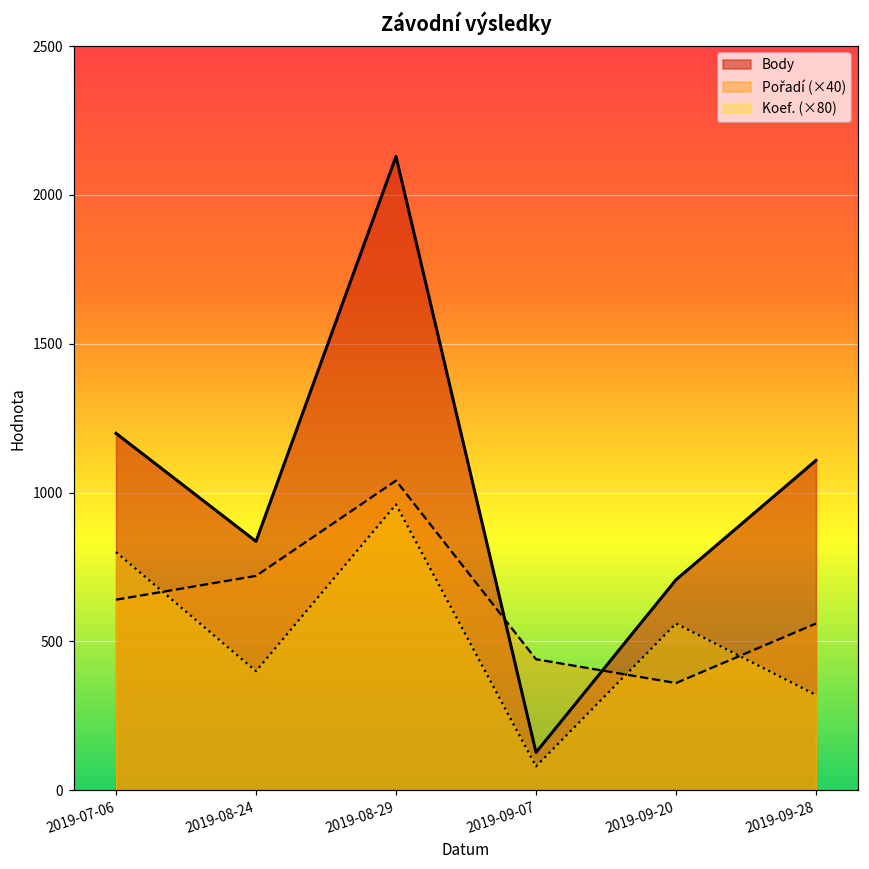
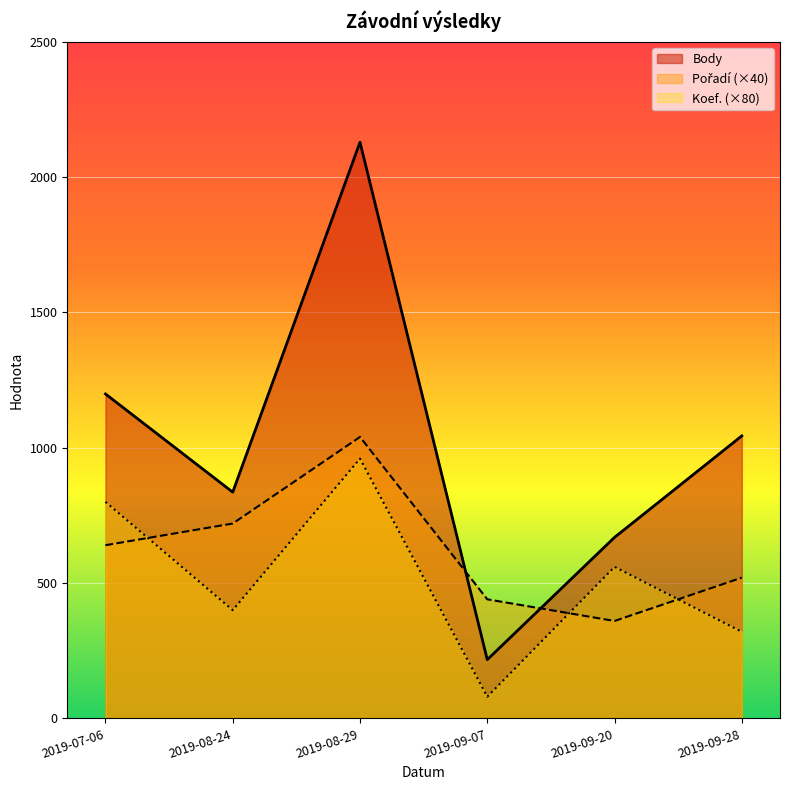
  {
    "Body": {
      "2019-07-06": 1200,
      "2019-08-24": 840,
      "2019-08-29": 2130,
-     "2019-09-07": 130,
-     "2019-09-20": 710,
-     "2019-09-28": 1110
+     "2019-09-07": 220,
+     "2019-09-20": 670,
+     "2019-09-28": 1040
    },
    "Pořadí (×40)": {
      "2019-07-06": 640,
      "2019-08-24": 720,
      "2019-08-29": 1040,
      "2019-09-07": 440,
      "2019-09-20": 360,
-     "2019-09-28": 560
+     "2019-09-28": 520
    },
    "Koef. (×80)": {
      "2019-07-06": 800,
      "2019-08-24": 400,
      "2019-08-29": 960,
      "2019-09-07": 80,
      "2019-09-20": 560,
      "2019-09-28": 320
    }
  }
